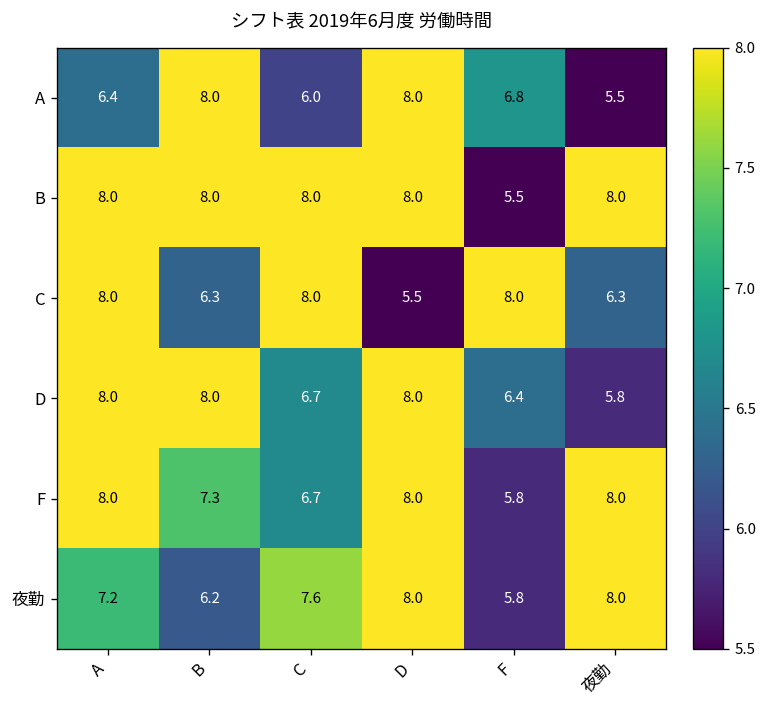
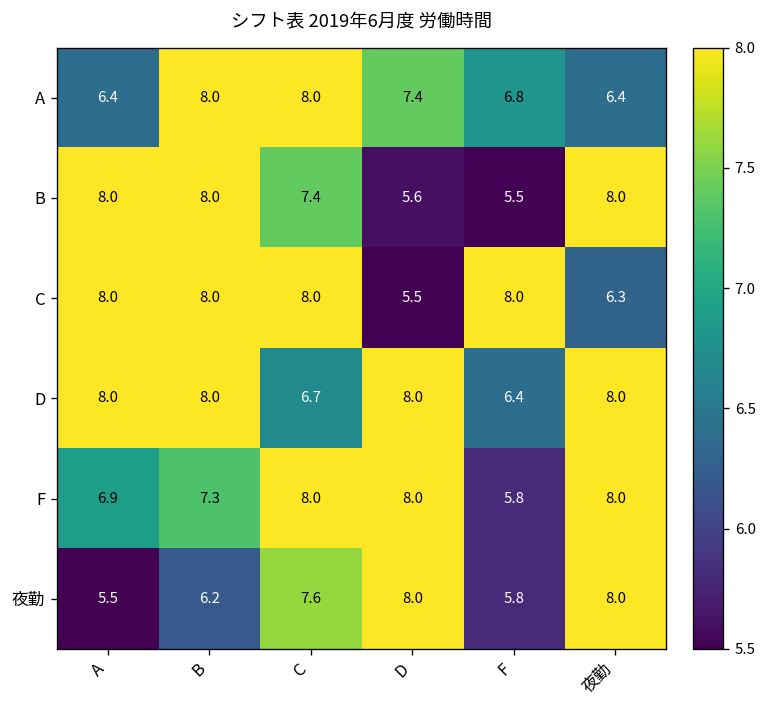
  {
    "A": {
      "A": 6.4,
      "B": 8.0,
-     "C": 6.0,
-     "D": 8.0,
+     "C": 8.0,
+     "D": 7.4,
      "F": 6.8,
-     "夜勤": 5.5
+     "夜勤": 6.4
    },
    "B": {
      "A": 8.0,
      "B": 8.0,
-     "C": 8.0,
-     "D": 8.0,
+     "C": 7.4,
+     "D": 5.6,
      "F": 5.5,
      "夜勤": 8.0
    },
    "C": {
      "A": 8.0,
-     "B": 6.3,
+     "B": 8.0,
      "C": 8.0,
      "D": 5.5,
      "F": 8.0,
      "夜勤": 6.3
    },
    "D": {
      "A": 8.0,
      "B": 8.0,
      "C": 6.7,
      "D": 8.0,
      "F": 6.4,
-     "夜勤": 5.8
+     "夜勤": 8.0
    },
    "F": {
-     "A": 8.0,
+     "A": 6.9,
      "B": 7.3,
-     "C": 6.7,
+     "C": 8.0,
      "D": 8.0,
      "F": 5.8,
      "夜勤": 8.0
    },
    "夜勤": {
-     "A": 7.2,
+     "A": 5.5,
      "B": 6.2,
      "C": 7.6,
      "D": 8.0,
      "F": 5.8,
      "夜勤": 8.0
    }
  }
